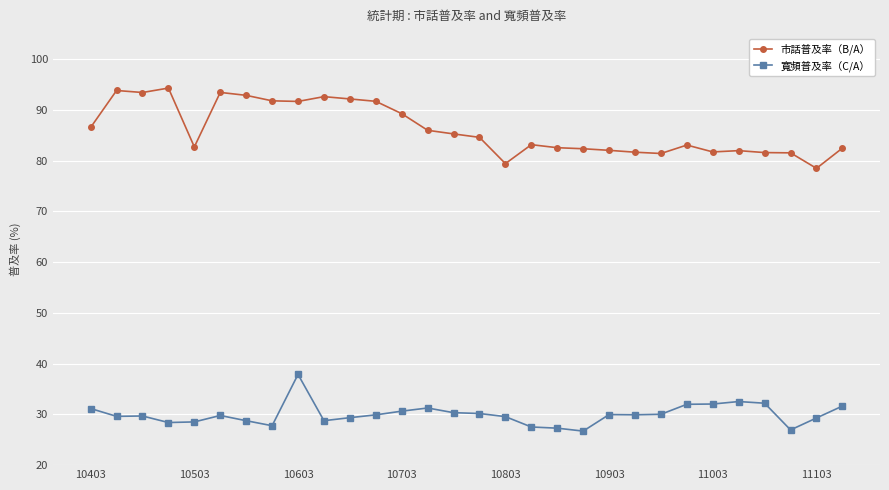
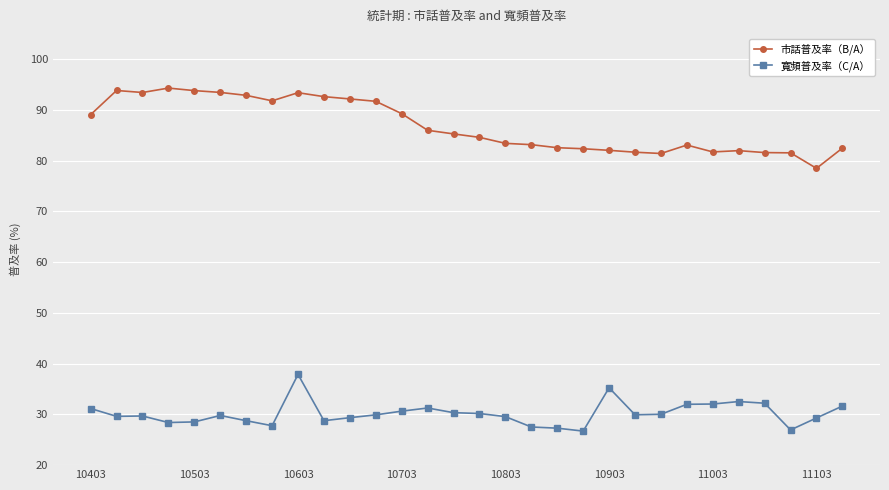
  {
    "市話普及率（B/A）": {
-     "10403": 87,
-     "10503": 83,
-     "10603": 92,
+     "10403": 89,
+     "10503": 94,
+     "10603": 93,
      "10703": 89,
-     "10803": 79,
+     "10803": 83,
      "10903": 82,
      "11003": 82,
      "11103": 78
    },
    "寬頻普及率（C/A）": {
      "10403": 31,
      "10503": 29,
      "10603": 38,
      "10703": 31,
      "10803": 30,
-     "10903": 30,
+     "10903": 35,
      "11003": 32,
      "11103": 29
    }
  }
